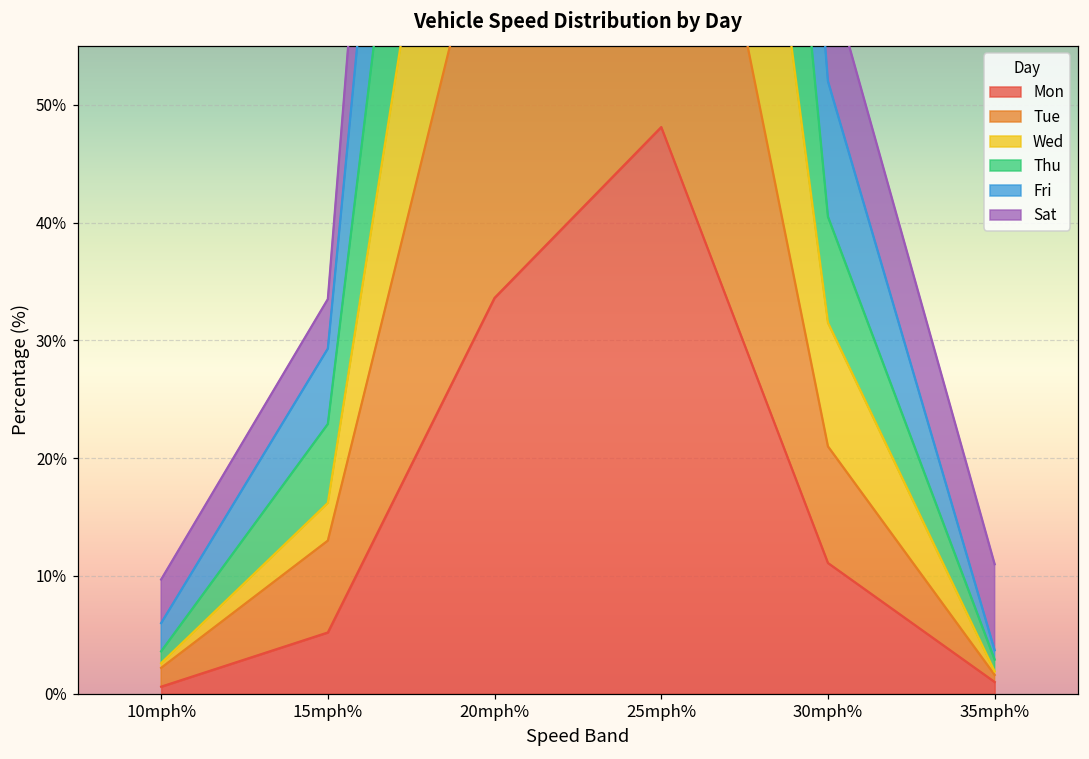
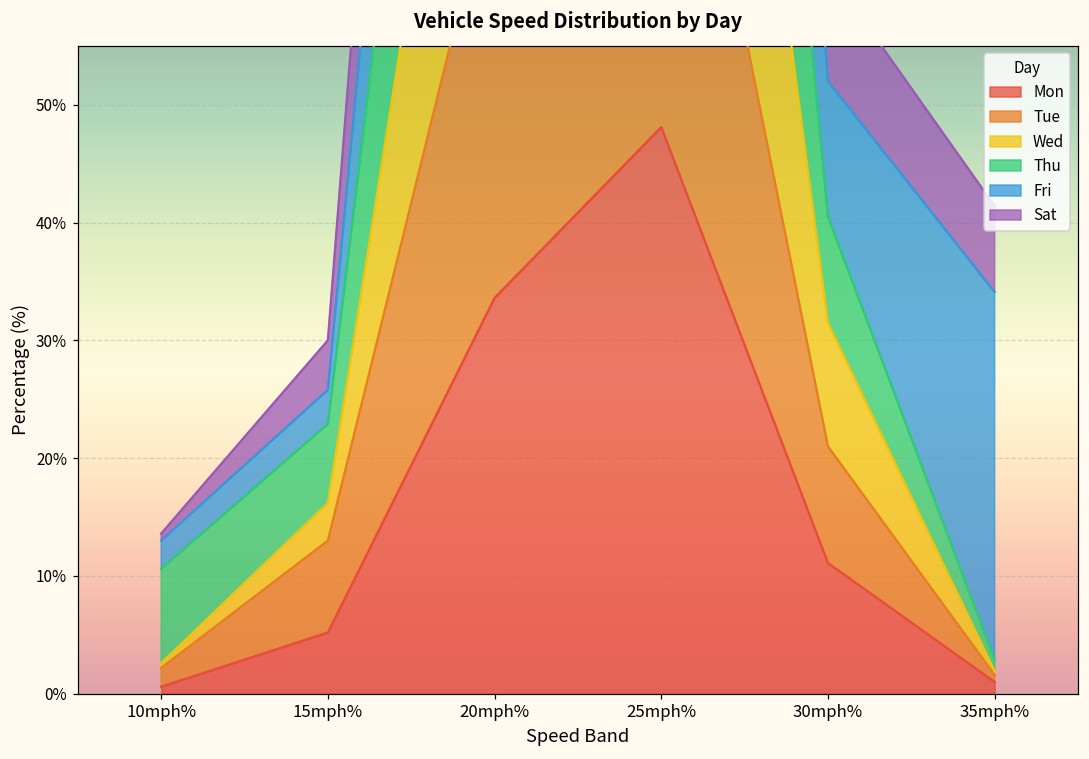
  {
    "Wed": {
      "10mph%": "0.4%",
      "15mph%": "3.2%",
      "30mph%": "10.5%",
      "35mph%": "0.3%"
    },
    "Thu": {
-     "10mph%": "1%",
+     "10mph%": "8%",
      "15mph%": "6.7%",
      "30mph%": "9%",
      "35mph%": "1%"
    },
    "Fri": {
      "10mph%": "2.4%",
-     "15mph%": "6.4%",
+     "15mph%": "2.9%",
      "30mph%": "11.5%",
-     "35mph%": "0.8%"
+     "35mph%": "31.2%"
    },
    "Sat": {
-     "10mph%": "3.7%",
+     "10mph%": "0.6%",
      "15mph%": "4.2%"
    }
  }
